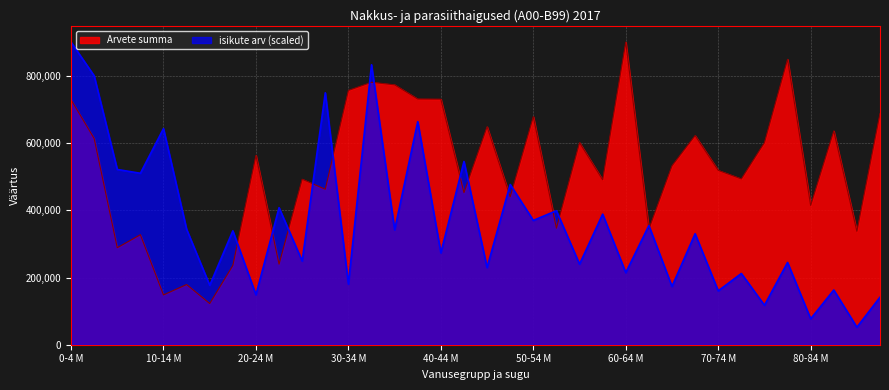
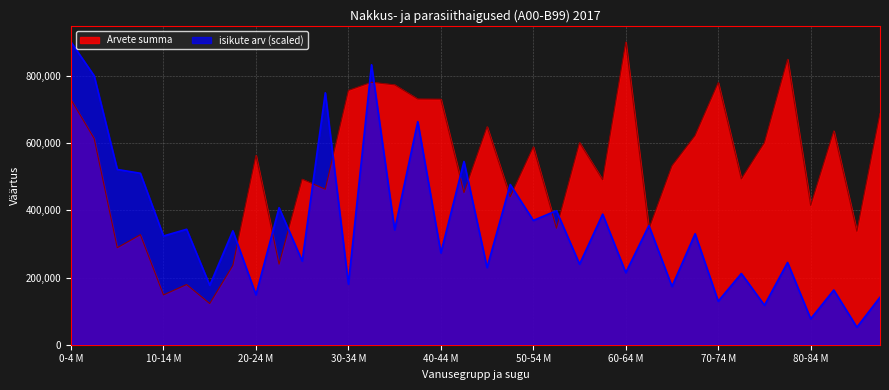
  {
    "Arvete summa": {
      "0-4 M": "730,000",
      "10-14 M": "150,000",
      "20-24 M": "560,000",
      "30-34 M": "760,000",
      "40-44 M": "730,000",
-     "50-54 M": "680,000",
+     "50-54 M": "590,000",
      "60-64 M": "900,000",
-     "70-74 M": "520,000",
+     "70-74 M": "780,000",
      "80-84 M": "410,000"
    },
    "isikute arv (scaled)": {
      "0-4 M": "900,000",
-     "10-14 M": "640,000",
+     "10-14 M": "320,000",
      "20-24 M": "150,000",
      "30-34 M": "180,000",
      "40-44 M": "270,000",
      "50-54 M": "370,000",
      "60-64 M": "210,000",
-     "70-74 M": "160,000",
+     "70-74 M": "130,000",
      "80-84 M": "80,000"
    }
  }
